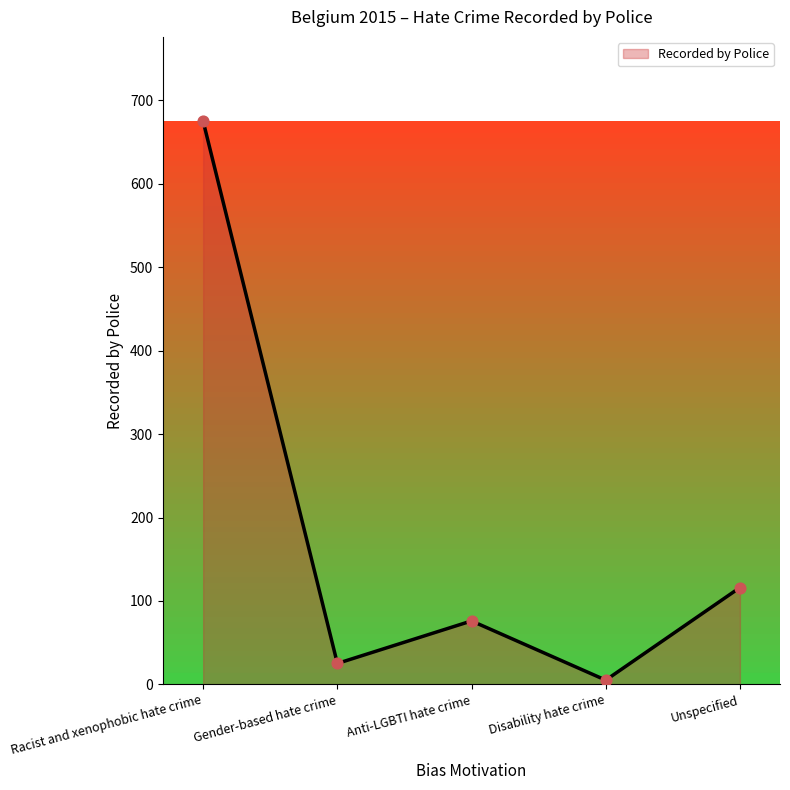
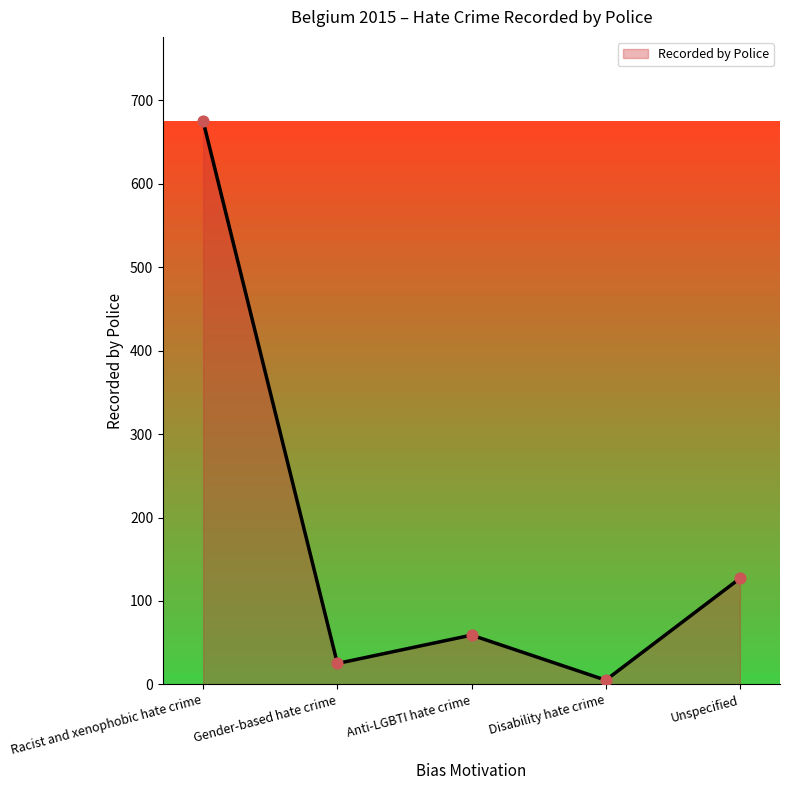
  {
    "Racist and xenophobic hate crime": 680,
    "Gender-based hate crime": 30,
-   "Anti-LGBTI hate crime": 80,
+   "Anti-LGBTI hate crime": 60,
    "Disability hate crime": 10,
-   "Unspecified": 120
+   "Unspecified": 130
  }
